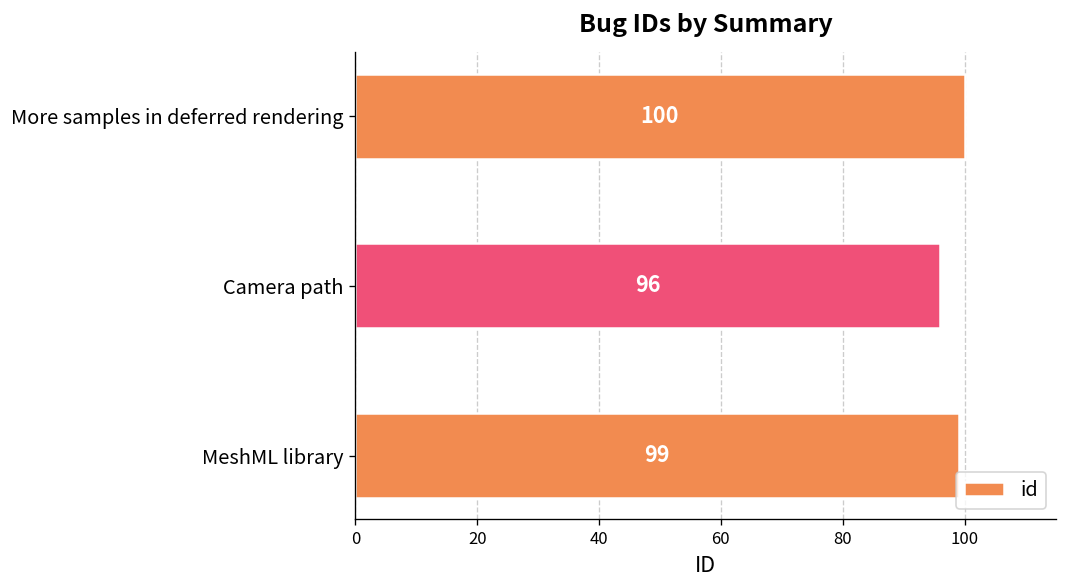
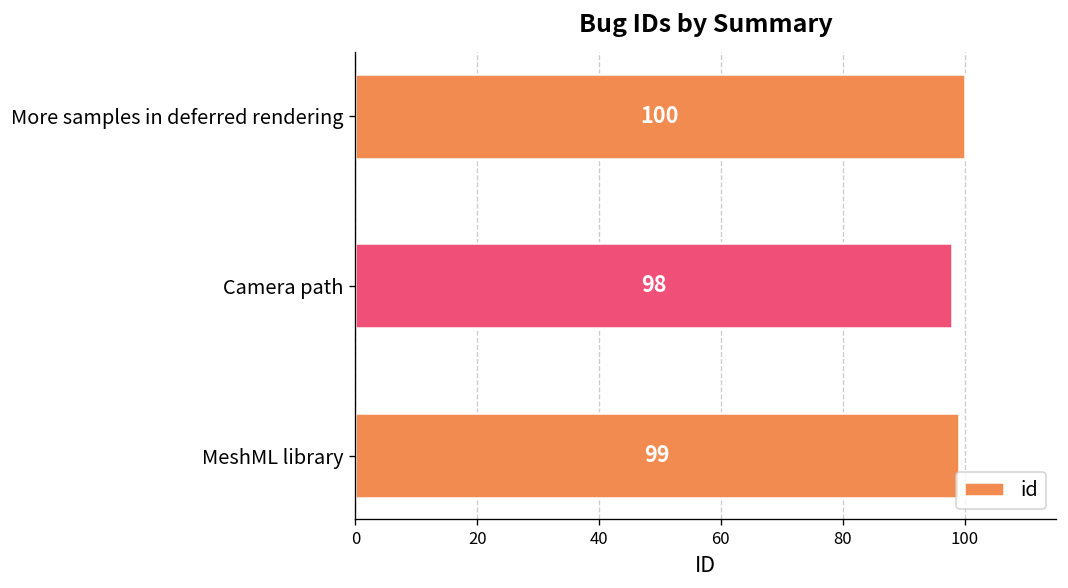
  {
    "More samples in deferred rendering": 100,
-   "Camera path": 96,
+   "Camera path": 98,
    "MeshML library": 99
  }
